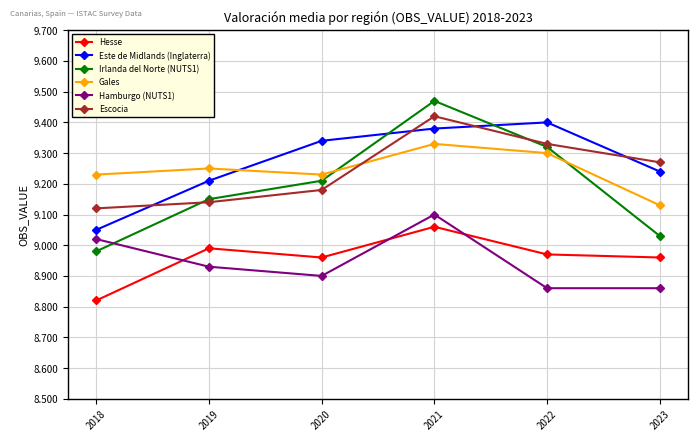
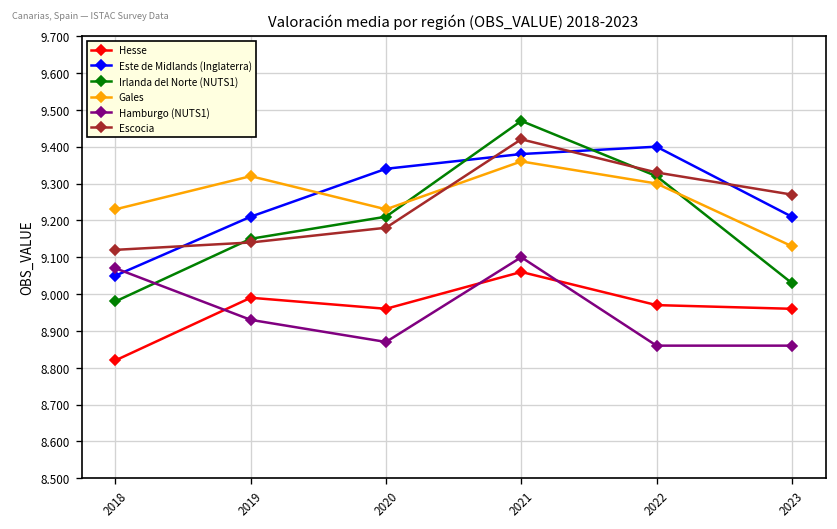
  {
    "Hesse": {
      "2018": 8.82,
      "2019": 8.99,
      "2020": 8.96,
      "2021": 9.06,
      "2022": 8.97,
      "2023": 8.96
    },
    "Este de Midlands (Inglaterra)": {
      "2018": 9.05,
      "2019": 9.21,
      "2020": 9.34,
      "2021": 9.38,
      "2022": 9.40,
-     "2023": 9.24
+     "2023": 9.21
    },
    "Irlanda del Norte (NUTS1)": {
      "2018": 8.98,
      "2019": 9.15,
      "2020": 9.21,
      "2021": 9.47,
      "2022": 9.32,
      "2023": 9.03
    },
    "Gales": {
      "2018": 9.23,
-     "2019": 9.25,
+     "2019": 9.32,
      "2020": 9.23,
-     "2021": 9.33,
+     "2021": 9.36,
      "2022": 9.30,
      "2023": 9.13
    },
    "Hamburgo (NUTS1)": {
-     "2018": 9.02,
+     "2018": 9.07,
      "2019": 8.93,
-     "2020": 8.90,
+     "2020": 8.87,
      "2021": 9.10,
      "2022": 8.86,
      "2023": 8.86
    },
    "Escocia": {
      "2018": 9.12,
      "2019": 9.14,
      "2020": 9.18,
      "2021": 9.42,
      "2022": 9.33,
      "2023": 9.27
    }
  }
